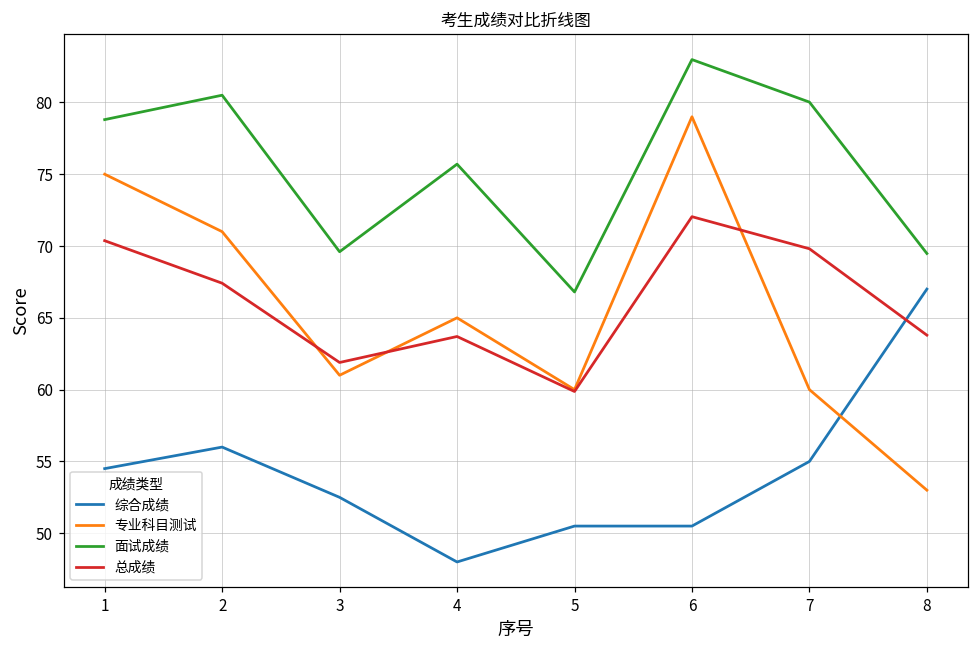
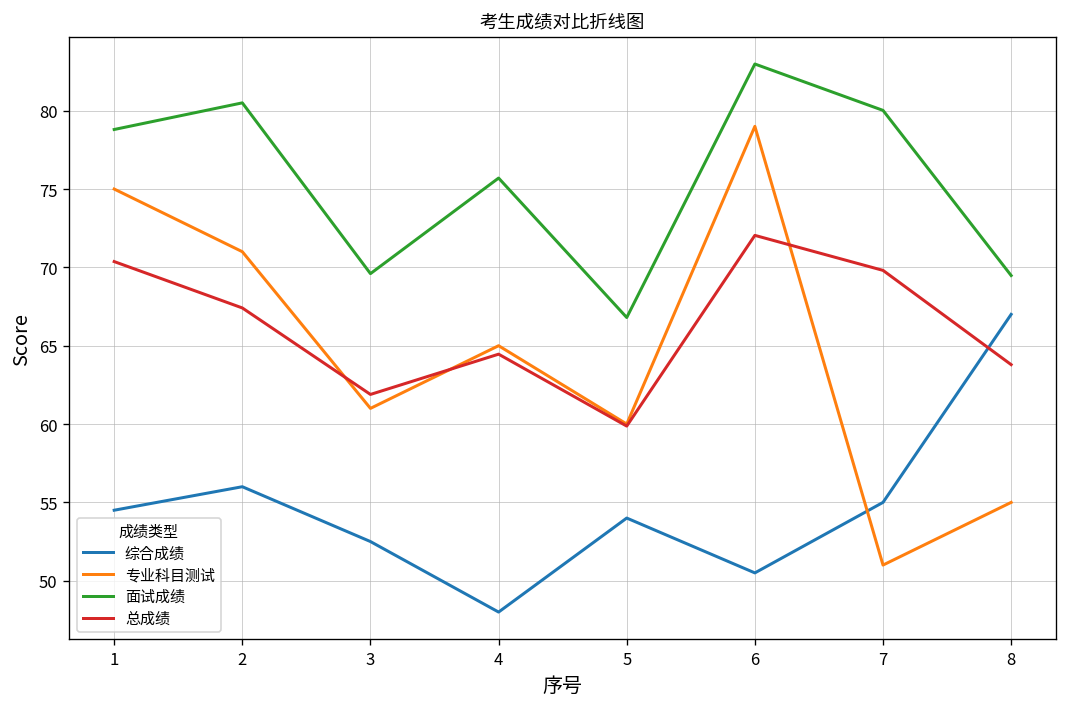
  {
    "综合成绩": {
      "1": 54.5,
      "2": 56.0,
      "3": 52.5,
      "4": 48.0,
-     "5": 50.5,
+     "5": 54.0,
      "6": 50.5,
      "7": 55.0,
      "8": 67.0
    },
    "专业科目测试": {
      "1": 75,
      "2": 71,
      "3": 61,
      "4": 65,
      "6": 79,
-     "7": 60,
-     "8": 53
+     "7": 51,
+     "8": 55
    },
    "面试成绩": {
      "1": 78.8,
      "2": 80.5,
      "3": 69.6,
      "4": 75.7,
      "5": 66.8,
      "6": 83.0,
      "7": 80.0,
      "8": 69.5
    },
    "总成绩": {
      "1": 70.4,
      "2": 67.4,
      "3": 61.9,
-     "4": 63.7,
+     "4": 64.5,
      "6": 72.0,
      "7": 69.8,
      "8": 63.8
    }
  }
